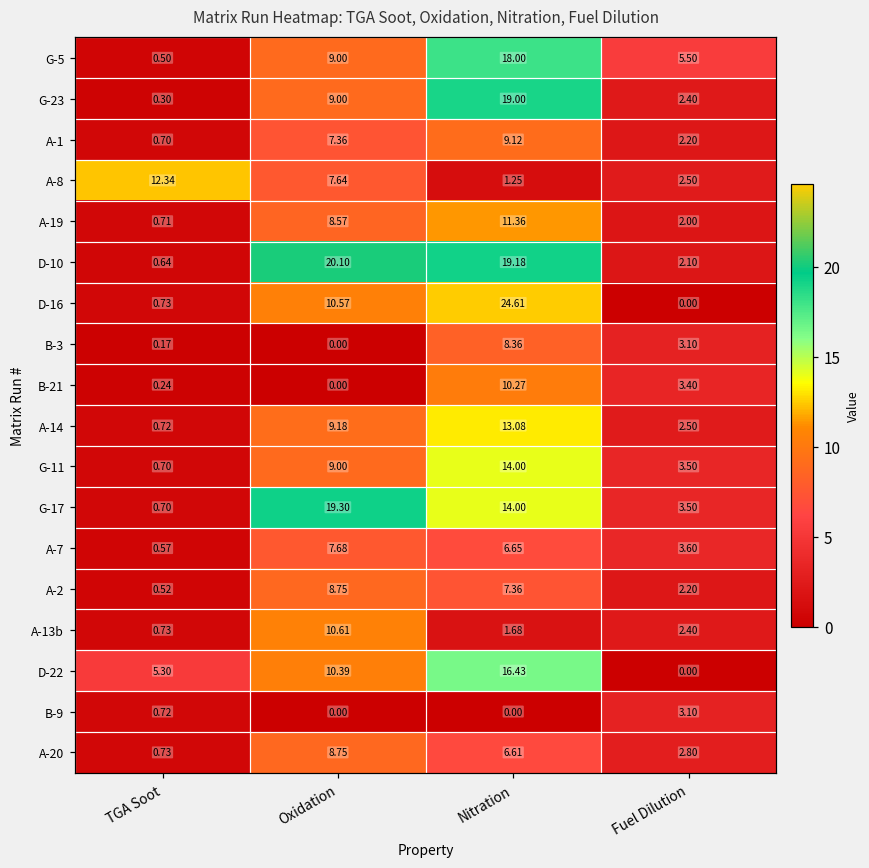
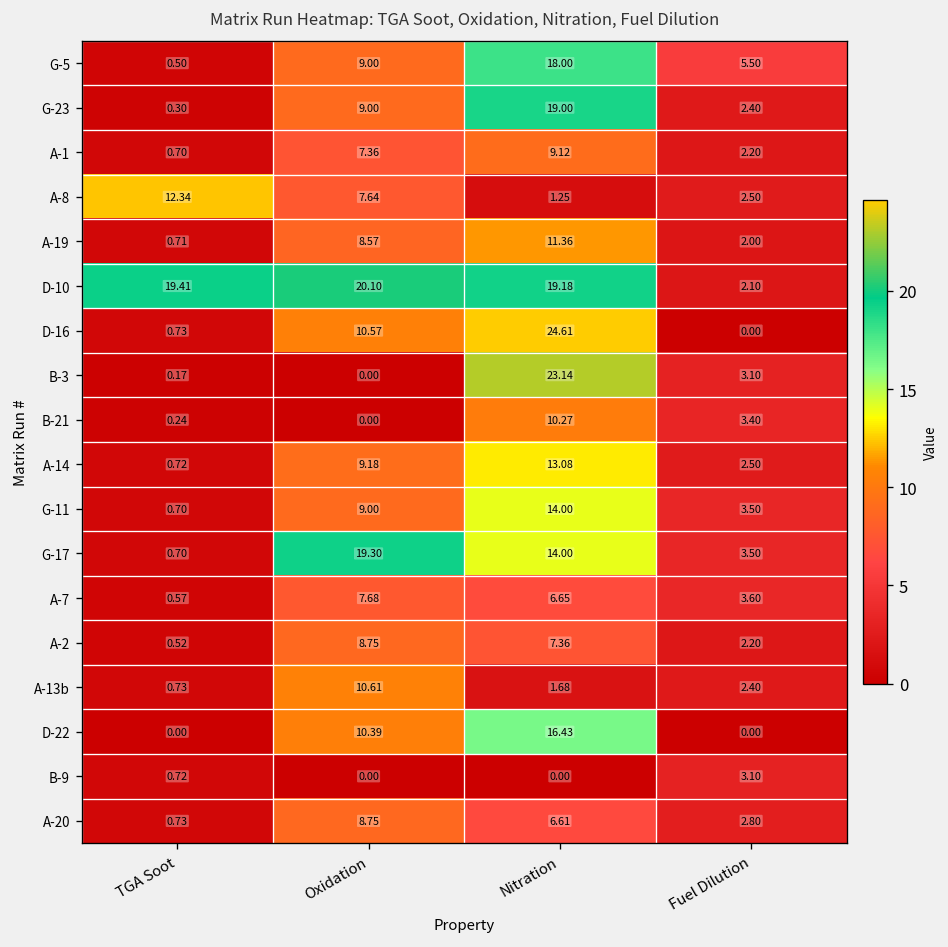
  {
    "D-10": {
-     "TGA Soot": 0.64
+     "TGA Soot": 19.41
    },
    "B-3": {
-     "Nitration": 8.36
+     "Nitration": 23.14
    },
    "D-22": {
-     "TGA Soot": 5.30
+     "TGA Soot": 0.00
    }
  }
